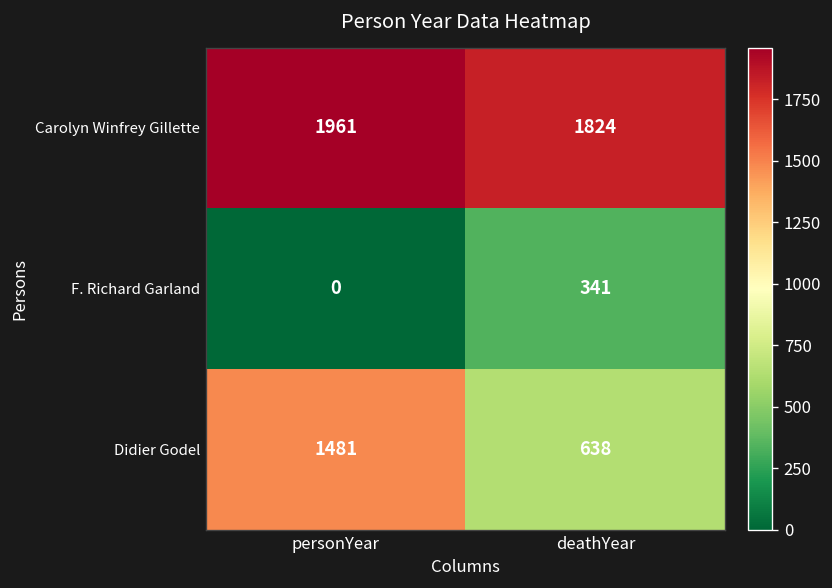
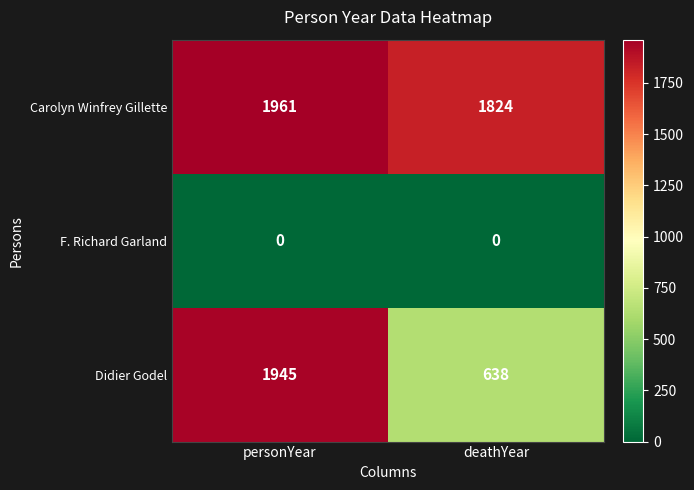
  {
    "Carolyn Winfrey Gillette": {
      "personYear": 1961,
      "deathYear": 1824
    },
    "F. Richard Garland": {
      "personYear": 0,
-     "deathYear": 341
+     "deathYear": 0
    },
    "Didier Godel": {
-     "personYear": 1481,
+     "personYear": 1945,
      "deathYear": 638
    }
  }
